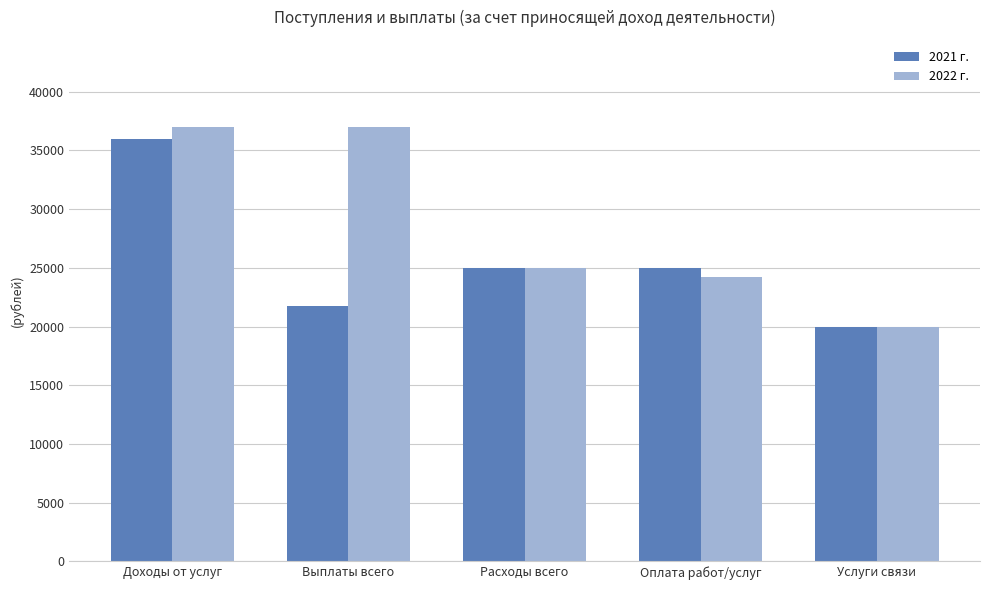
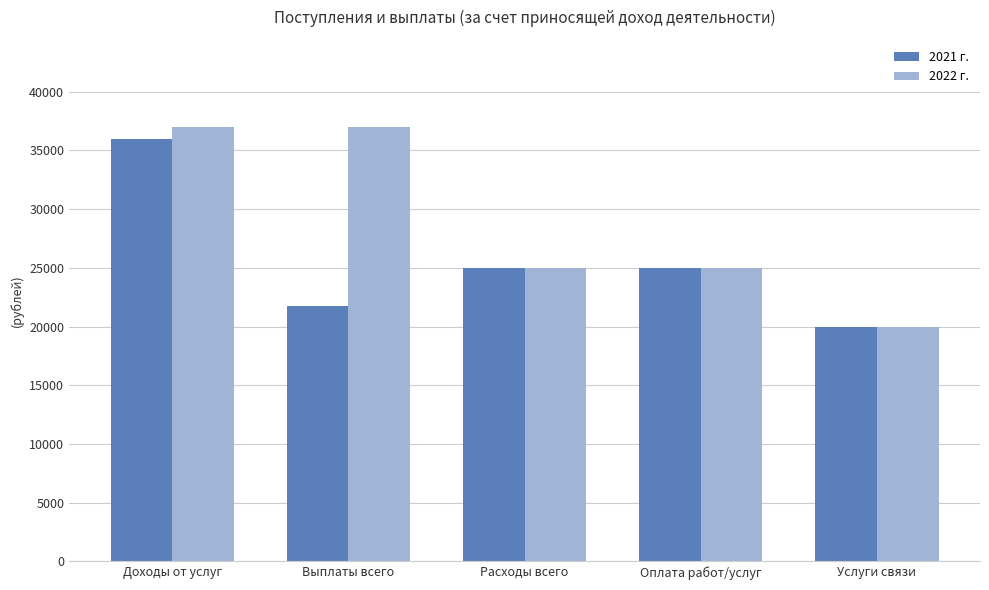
  {
    "2021 г.": {
      "Доходы от услуг": 36000,
      "Выплаты всего": 21700,
      "Расходы всего": 25000,
      "Оплата работ/услуг": 25000,
      "Услуги связи": 20000
    },
    "2022 г.": {
      "Доходы от услуг": 37000,
      "Выплаты всего": 37000,
      "Расходы всего": 25000,
-     "Оплата работ/услуг": 24200,
+     "Оплата работ/услуг": 25000,
      "Услуги связи": 20000
    }
  }
